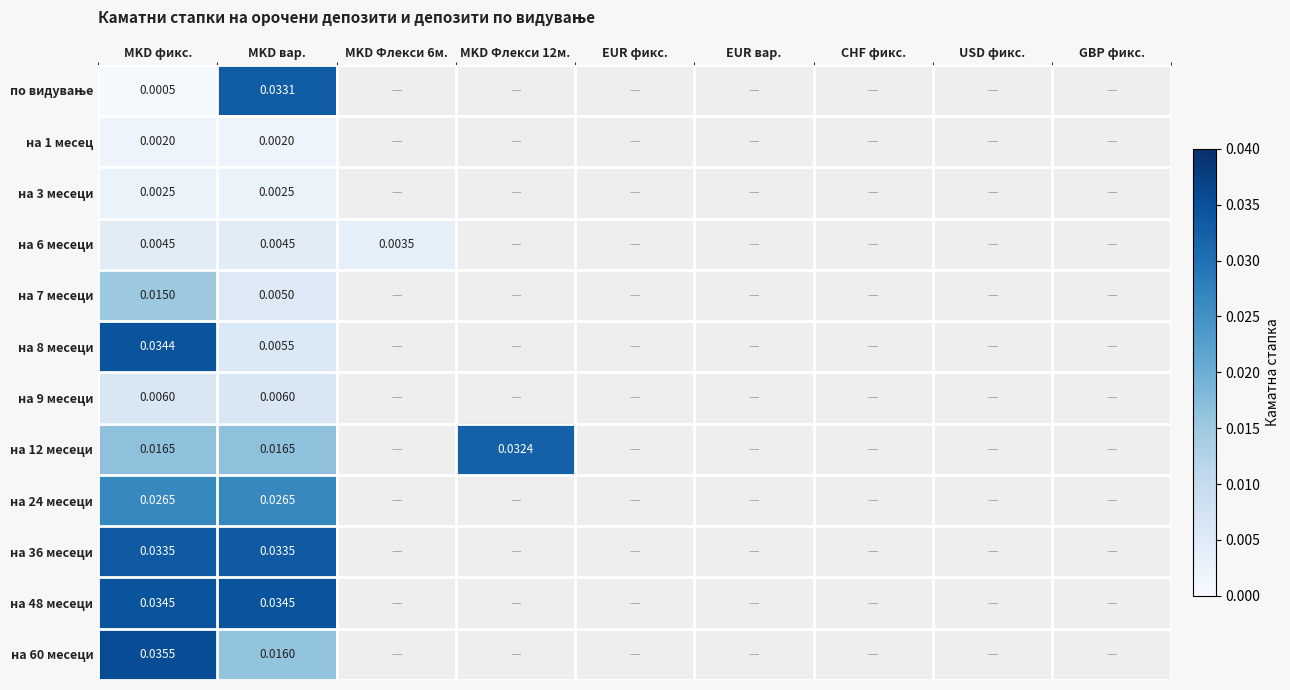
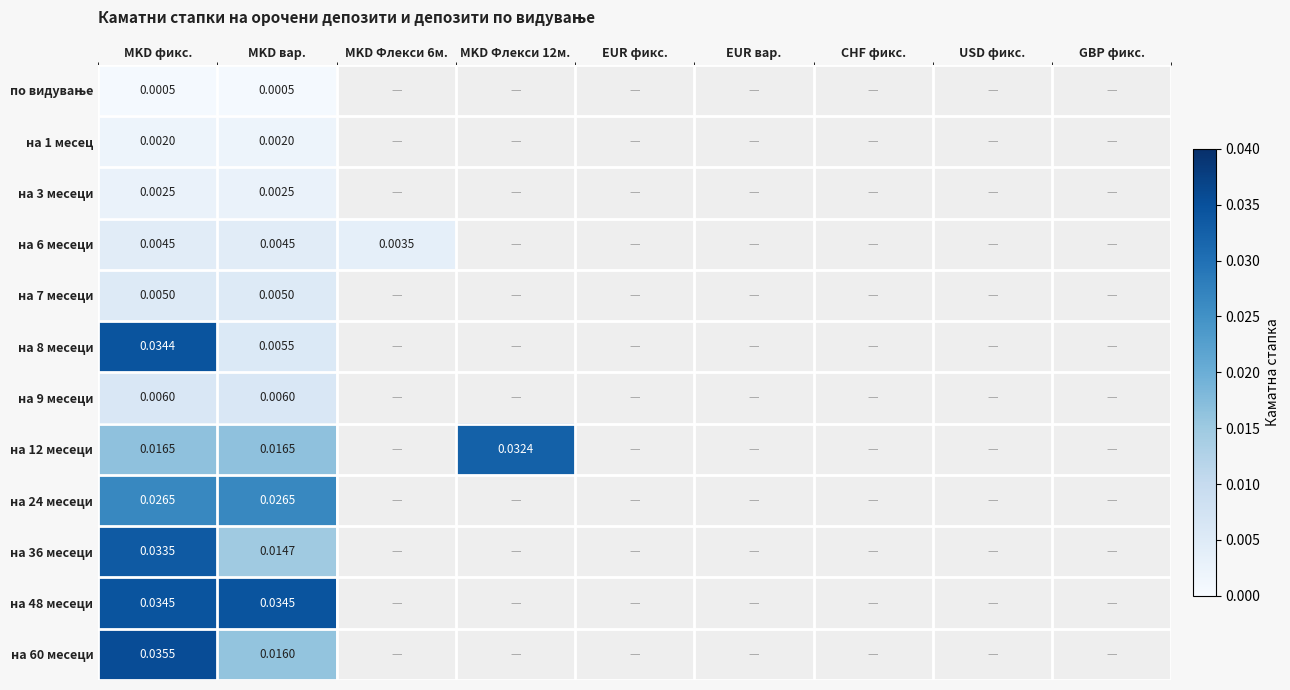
  {
    "по видување": {
      "MKD фикс.": 0.0005,
-     "MKD вар.": 0.0331
+     "MKD вар.": 0.0005
    },
    "на 1 месец": {
      "MKD фикс.": 0.0020,
      "MKD вар.": 0.0020
    },
    "на 3 месеци": {
      "MKD фикс.": 0.0025,
      "MKD вар.": 0.0025
    },
    "на 6 месеци": {
      "MKD фикс.": 0.0045,
      "MKD вар.": 0.0045,
      "MKD Флекси 6м.": 0.0035
    },
    "на 7 месеци": {
-     "MKD фикс.": 0.0150,
+     "MKD фикс.": 0.0050,
      "MKD вар.": 0.0050
    },
    "на 8 месеци": {
      "MKD фикс.": 0.0344,
      "MKD вар.": 0.0055
    },
    "на 9 месеци": {
      "MKD фикс.": 0.0060,
      "MKD вар.": 0.0060
    },
    "на 12 месеци": {
      "MKD фикс.": 0.0165,
      "MKD вар.": 0.0165,
      "MKD Флекси 12м.": 0.0324
    },
    "на 24 месеци": {
      "MKD фикс.": 0.0265,
      "MKD вар.": 0.0265
    },
    "на 36 месеци": {
      "MKD фикс.": 0.0335,
-     "MKD вар.": 0.0335
+     "MKD вар.": 0.0147
    },
    "на 48 месеци": {
      "MKD фикс.": 0.0345,
      "MKD вар.": 0.0345
    },
    "на 60 месеци": {
      "MKD фикс.": 0.0355,
      "MKD вар.": 0.0160
    }
  }
